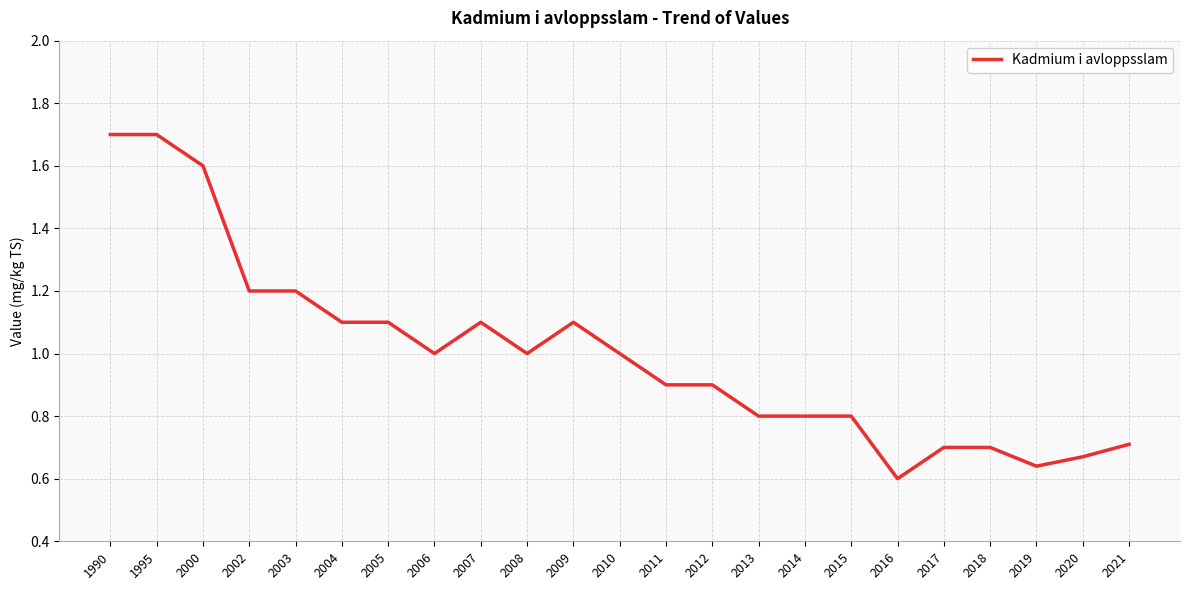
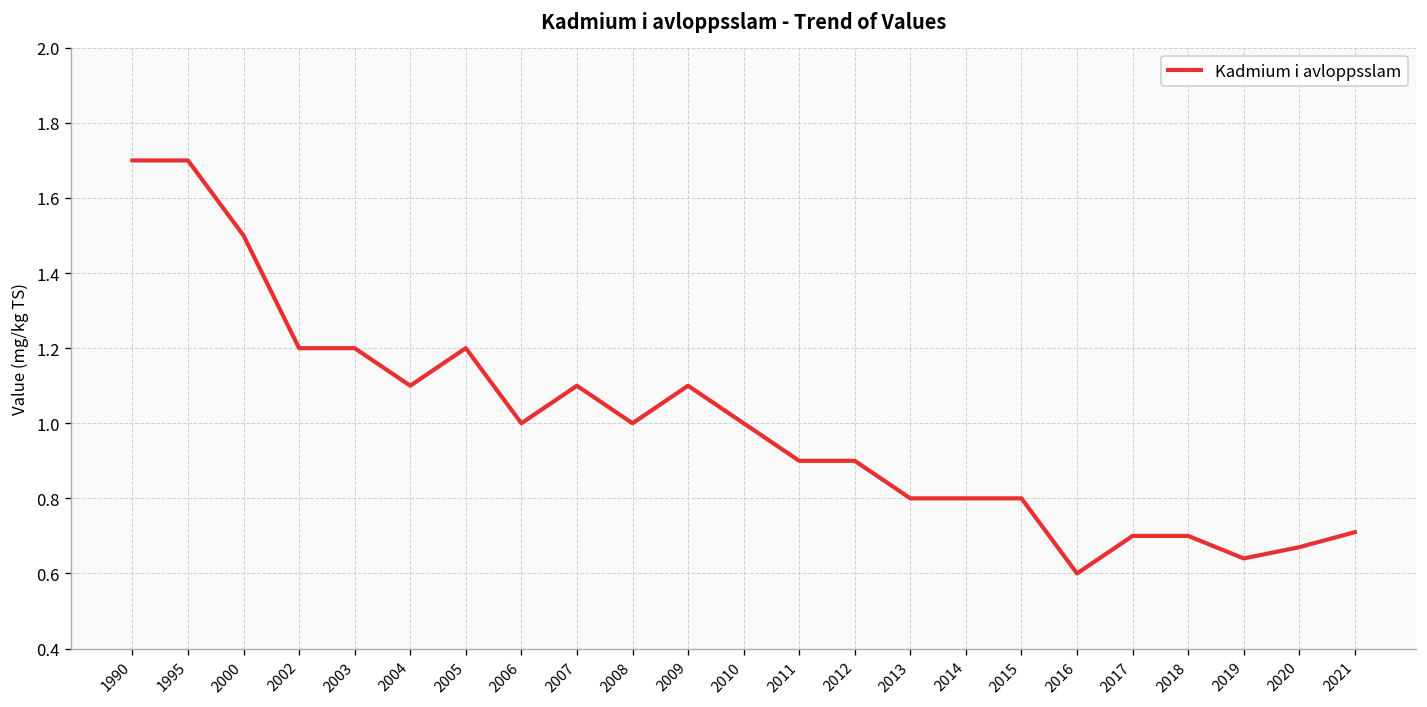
  {
    "1990": 1.7,
    "1995": 1.7,
-   "2000": 1.6,
+   "2000": 1.5,
    "2002": 1.2,
    "2003": 1.2,
    "2004": 1.1,
-   "2005": 1.1,
+   "2005": 1.2,
    "2006": 1.0,
    "2007": 1.1,
    "2008": 1.0,
    "2009": 1.1,
    "2010": 1.0,
    "2011": 0.9,
    "2012": 0.9,
    "2013": 0.8,
    "2014": 0.8,
    "2015": 0.8,
    "2016": 0.6,
    "2017": 0.7,
    "2018": 0.7,
    "2019": 0.64,
    "2020": 0.67,
    "2021": 0.71
  }
